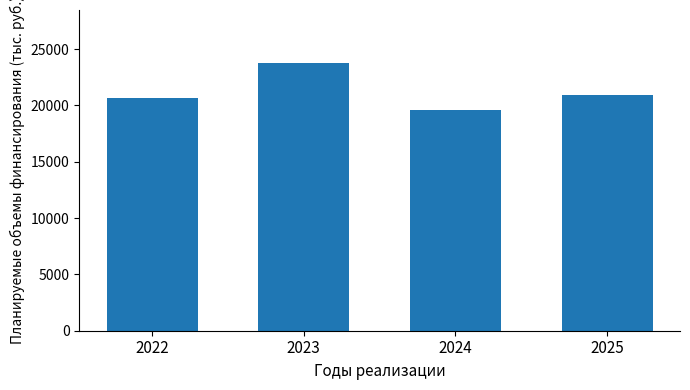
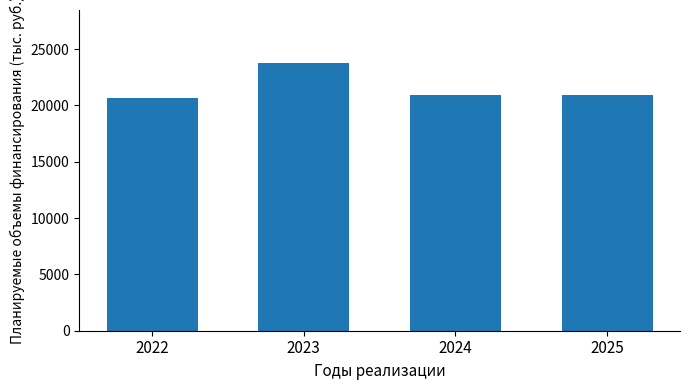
  {
    "2022": 20600,
    "2023": 23700,
-   "2024": 19600,
+   "2024": 20900,
    "2025": 20900
  }
